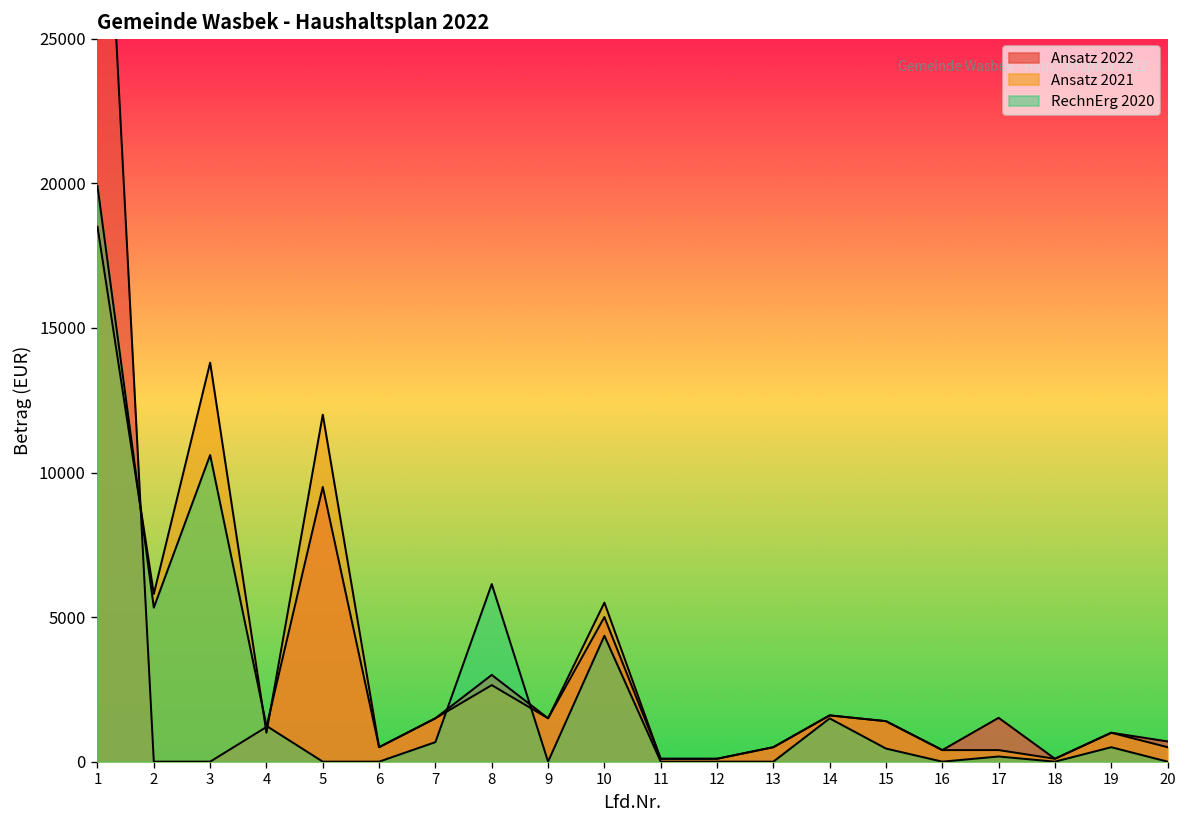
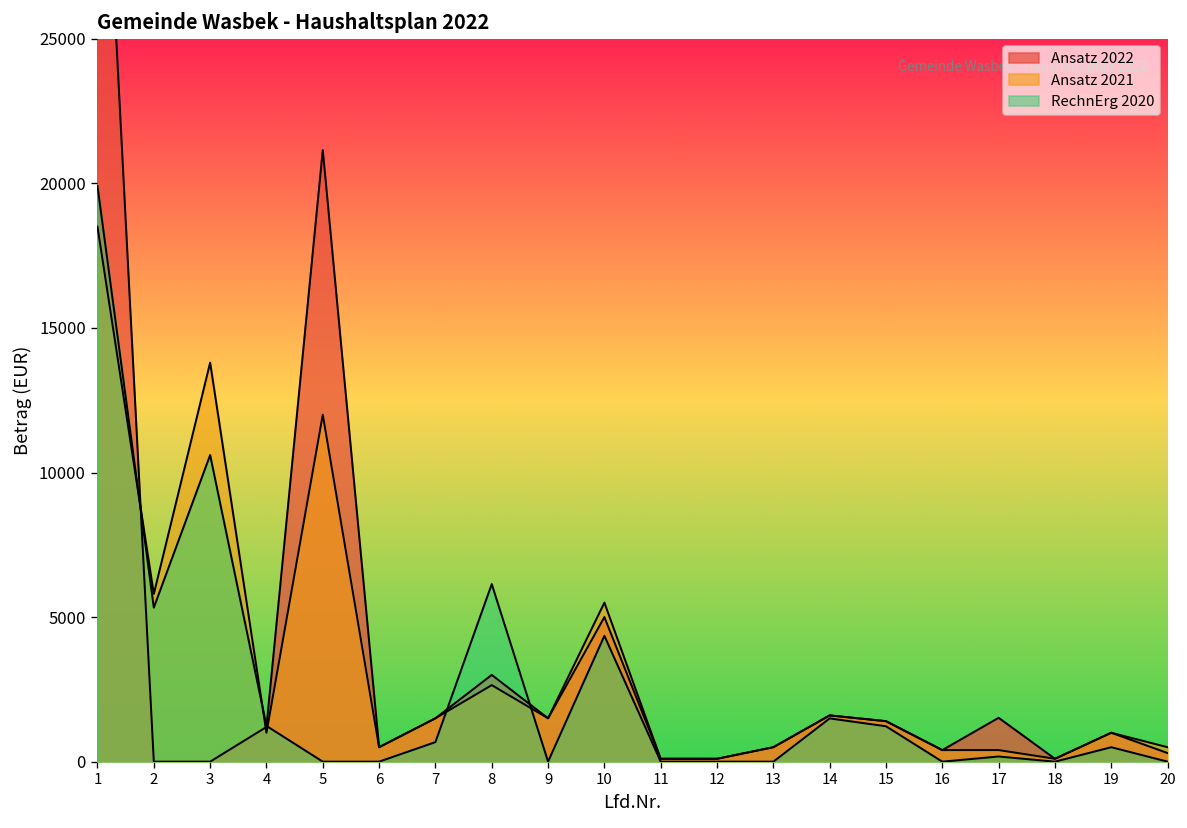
  {
    "Ansatz 2022": {
      "2": 0,
      "3": 0,
-     "5": 9500,
+     "5": 21200,
      "8": 3000,
      "10": 5000,
      "17": 1500,
-     "20": 700
+     "20": 300
    },
    "Ansatz 2021": {
      "1": 18500,
      "2": 5800,
      "3": 13800,
      "4": 1000,
      "5": 12000,
      "8": 2600,
      "10": 5500,
      "17": 400,
      "20": 500
    },
    "RechnErg 2020": {
      "1": 19900,
      "2": 5300,
      "3": 10600,
      "5": 0,
      "6": 0,
      "7": 700,
      "8": 6100,
      "9": 0,
      "10": 4400,
      "13": 0,
-     "15": 500,
+     "15": 1200,
      "16": 0,
      "17": 200,
      "19": 500,
      "20": 0
    }
  }
